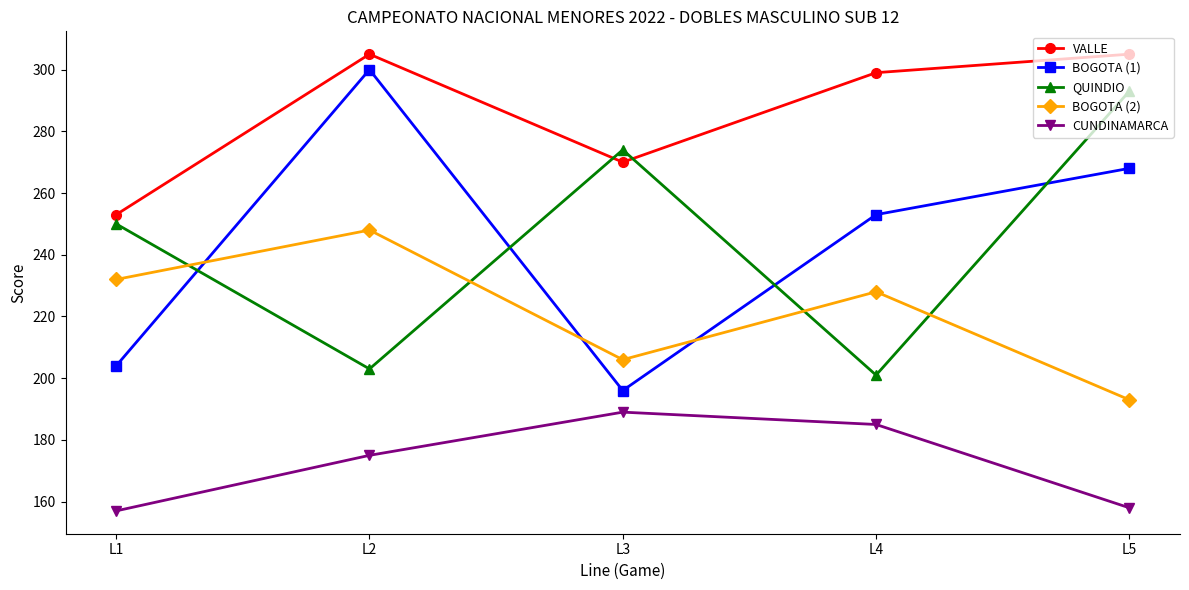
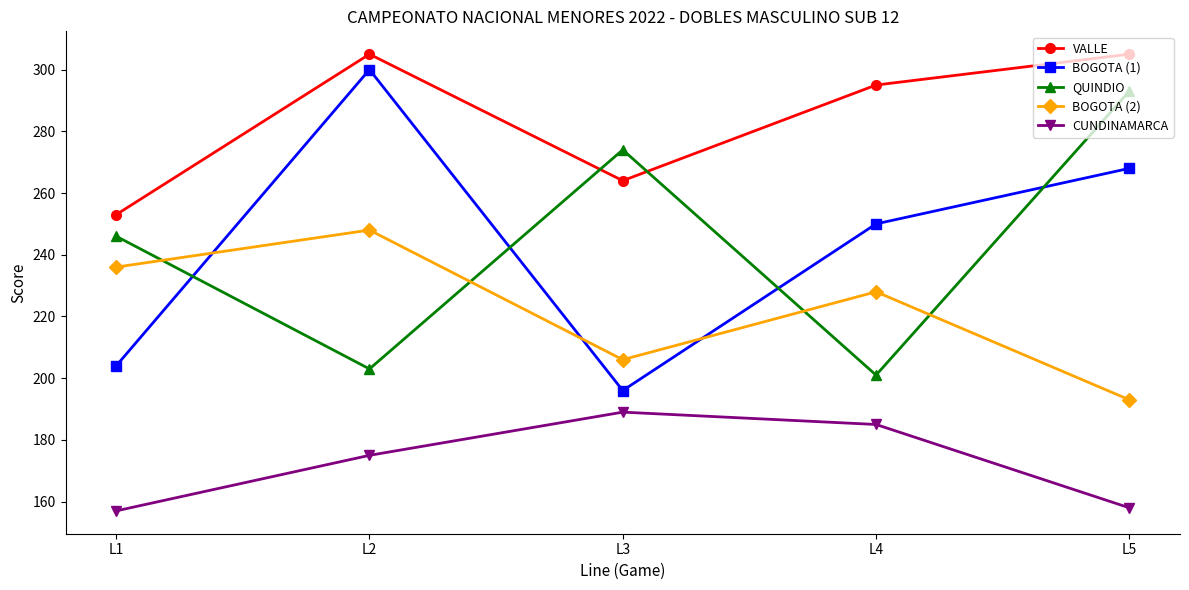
  {
    "VALLE": {
      "L1": 253,
      "L2": 305,
-     "L3": 270,
-     "L4": 299
+     "L3": 264,
+     "L4": 295
    },
    "BOGOTA (1)": {
      "L1": 204,
      "L2": 300,
      "L3": 196,
-     "L4": 253,
+     "L4": 250,
      "L5": 268
    },
    "QUINDIO": {
-     "L1": 250,
+     "L1": 246,
      "L2": 203,
      "L3": 274,
      "L4": 201
    },
    "BOGOTA (2)": {
-     "L1": 232,
+     "L1": 236,
      "L2": 248,
      "L3": 206,
      "L4": 228,
      "L5": 193
    },
    "CUNDINAMARCA": {
      "L1": 157,
      "L2": 175,
      "L3": 189,
      "L4": 185,
      "L5": 158
    }
  }
